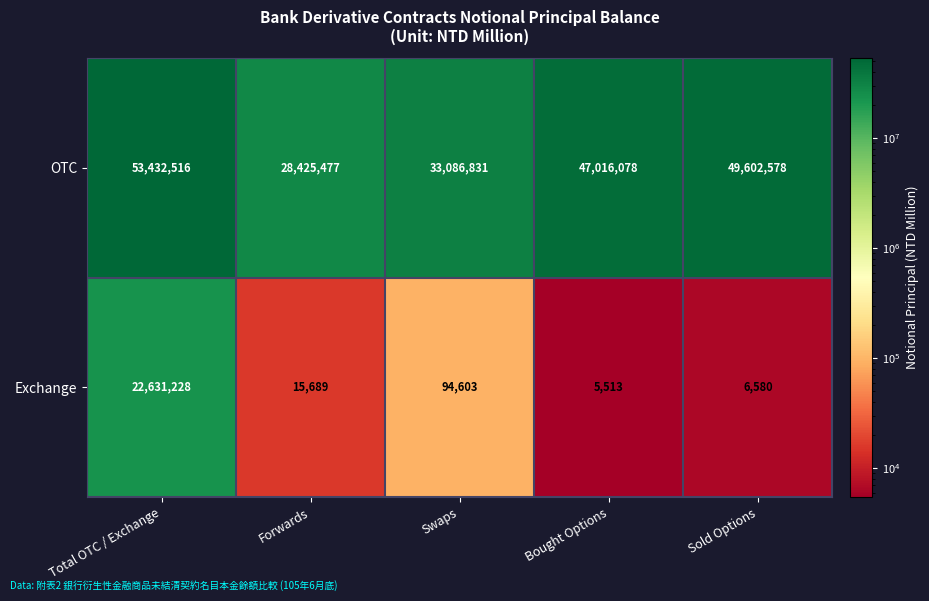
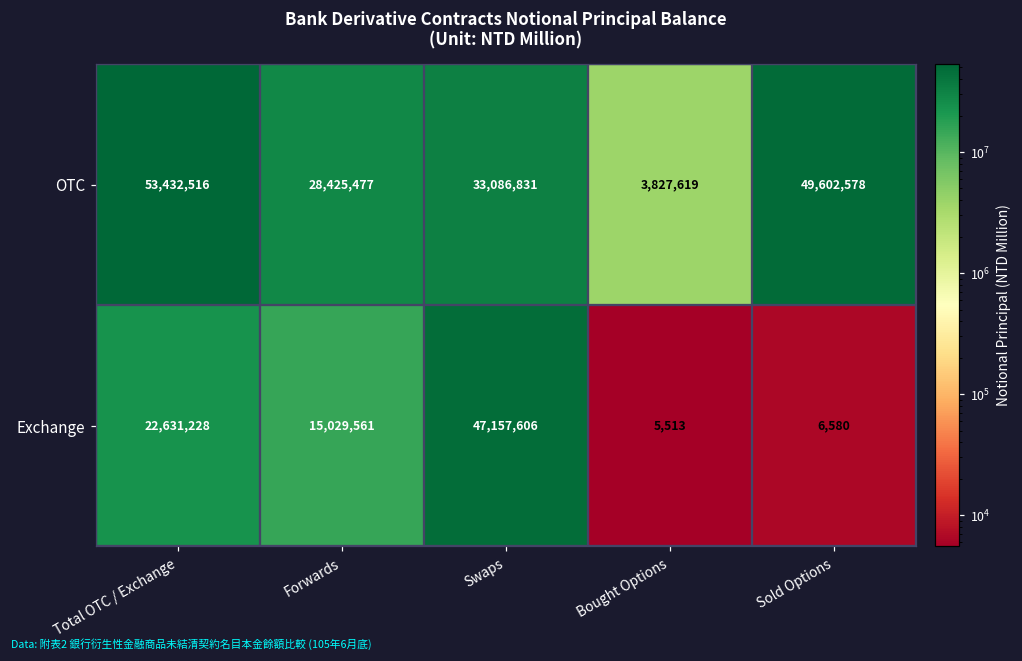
  {
    "OTC": {
      "Total OTC / Exchange": "53,432,516",
      "Forwards": "28,425,477",
      "Swaps": "33,086,831",
-     "Bought Options": "47,016,078",
+     "Bought Options": "3,827,619",
      "Sold Options": "49,602,578"
    },
    "Exchange": {
      "Total OTC / Exchange": "22,631,228",
-     "Forwards": "15,689",
-     "Swaps": "94,603",
+     "Forwards": "15,029,561",
+     "Swaps": "47,157,606",
      "Bought Options": "5,513",
      "Sold Options": "6,580"
    }
  }
